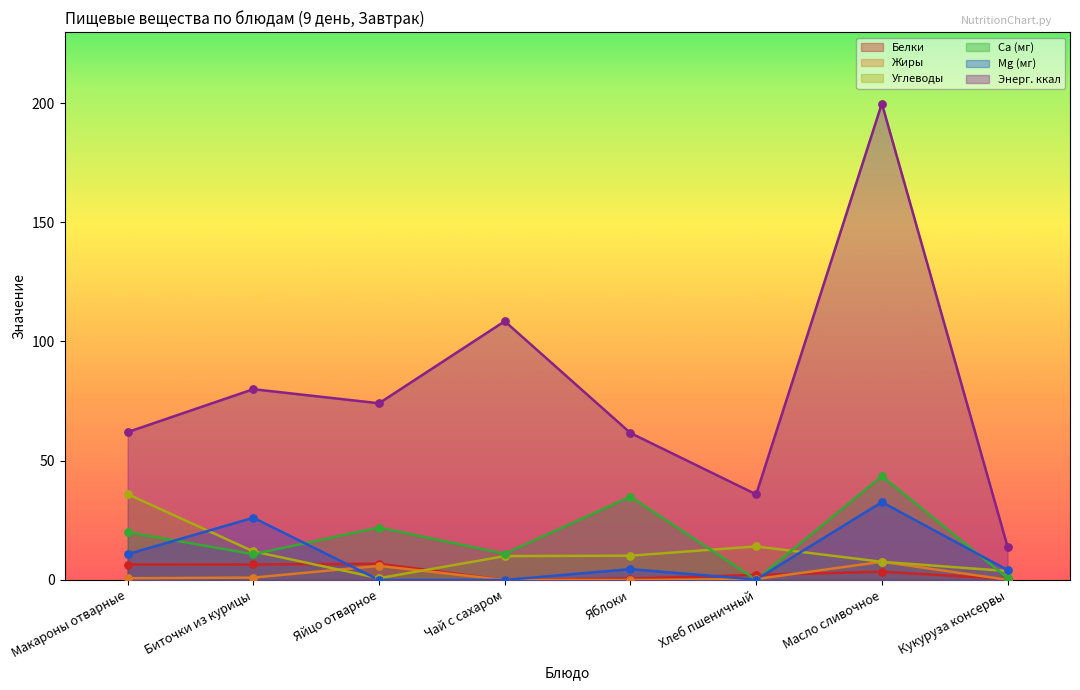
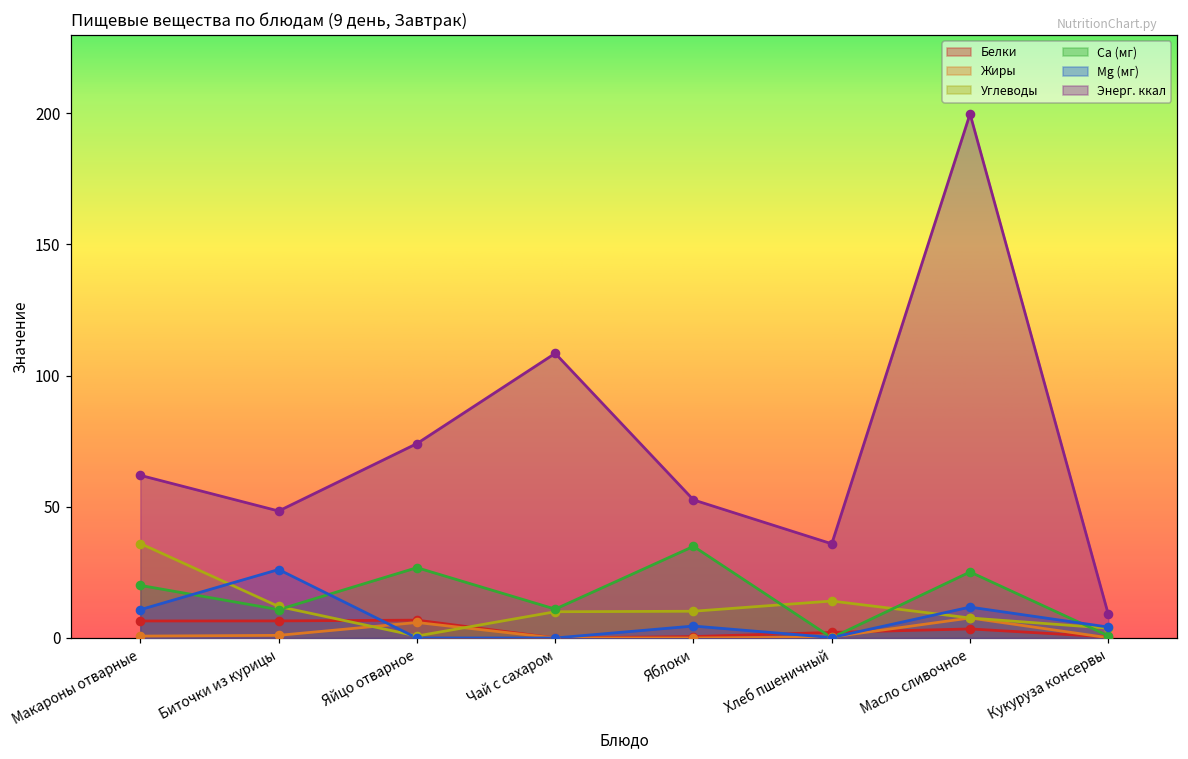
  {
    "Ca (мг)": {
      "Макароны отварные": 20,
      "Биточки из курицы": 11,
-     "Яйцо отварное": 22,
+     "Яйцо отварное": 27,
      "Яблоки": 35,
-     "Масло сливочное": 44
+     "Масло сливочное": 25
    },
    "Mg (мг)": {
      "Макароны отварные": 11,
      "Биточки из курицы": 26,
      "Яблоки": 5,
-     "Масло сливочное": 33
+     "Масло сливочное": 12
    },
    "Энерг. ккал": {
      "Макароны отварные": 62,
-     "Биточки из курицы": 80,
+     "Биточки из курицы": 48,
      "Яйцо отварное": 74,
      "Чай с сахаром": 109,
-     "Яблоки": 62,
+     "Яблоки": 53,
      "Хлеб пшеничный": 36,
      "Масло сливочное": 200,
-     "Кукуруза консервы": 14
+     "Кукуруза консервы": 9
    }
  }
